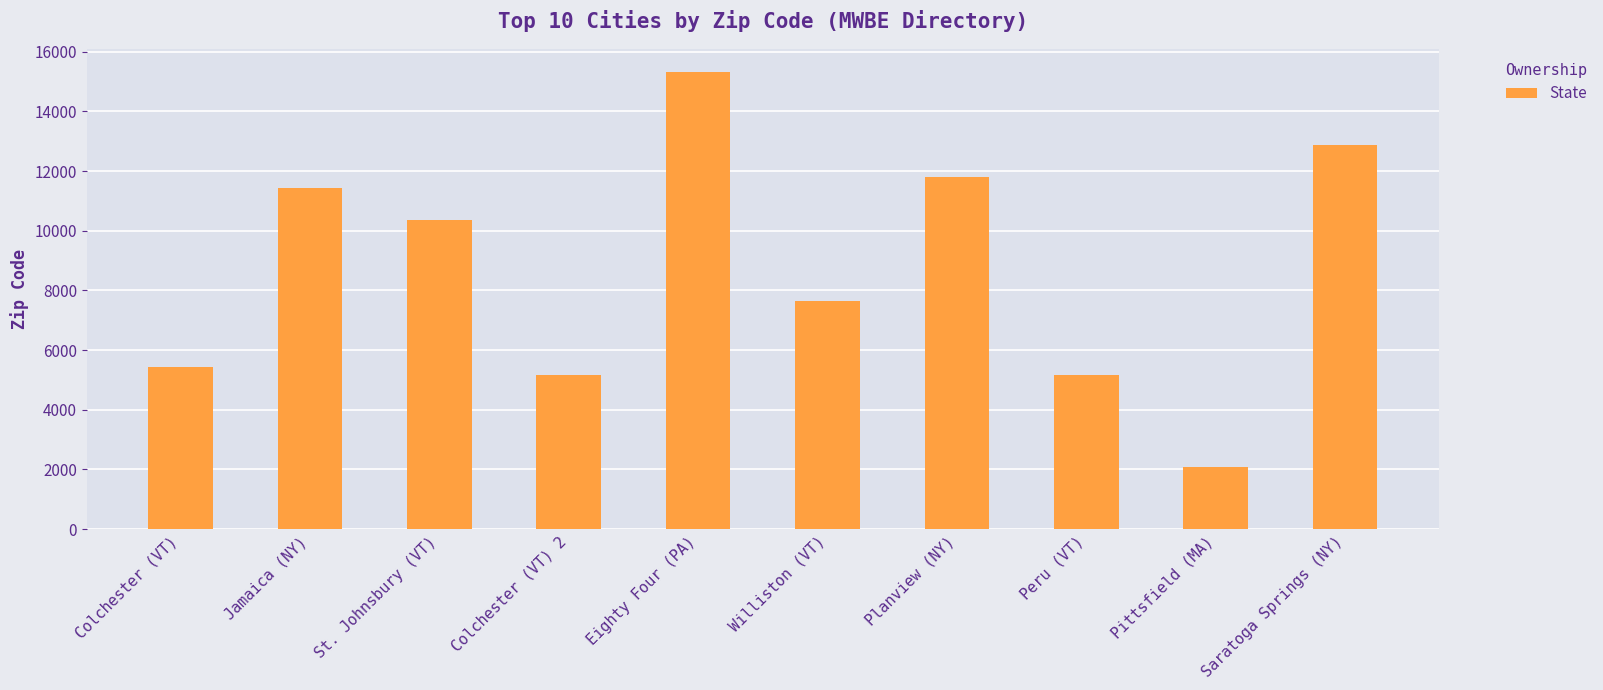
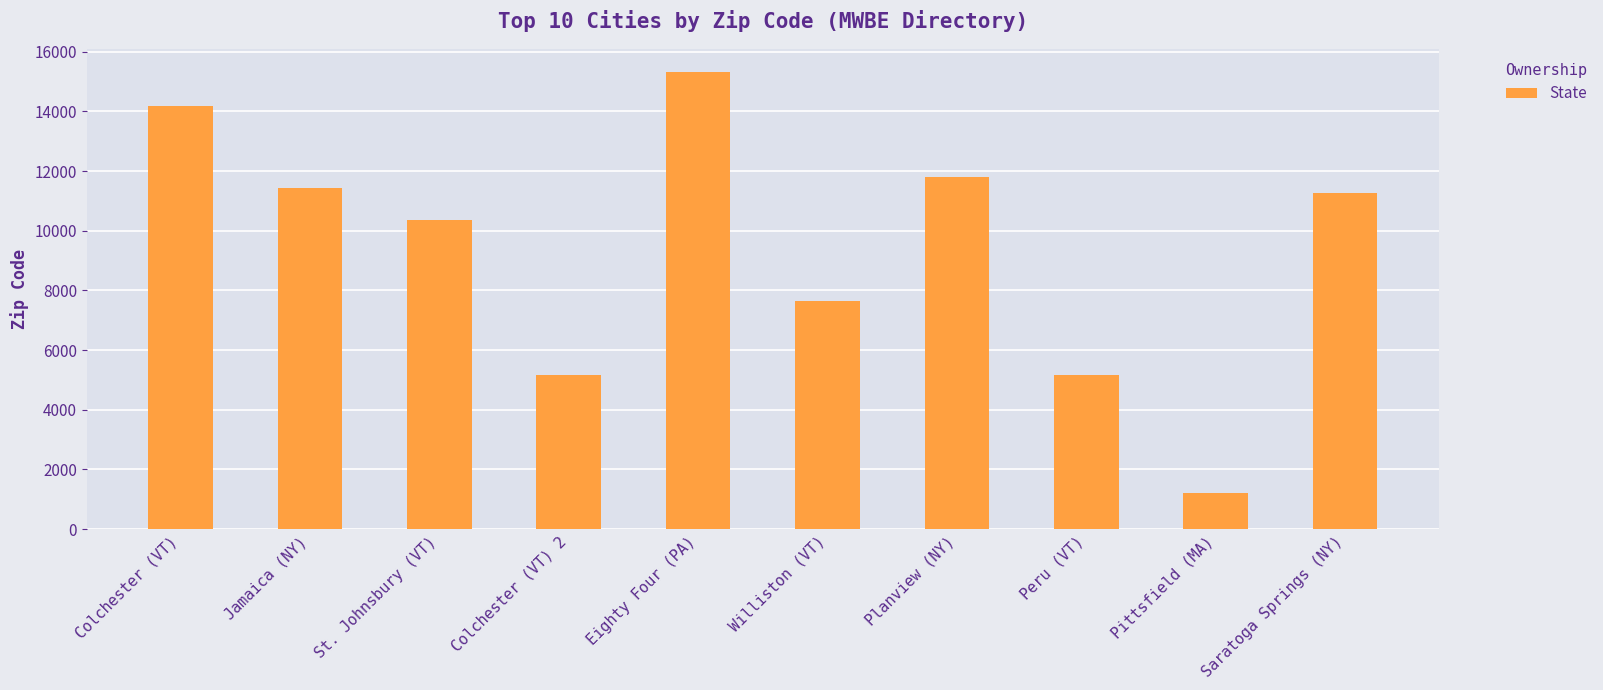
  {
-   "Colchester (VT)": 5400,
+   "Colchester (VT)": 14200,
    "Jamaica (NY)": 11400,
    "St. Johnsbury (VT)": 10300,
    "Colchester (VT) 2": 5200,
    "Eighty Four (PA)": 15300,
    "Williston (VT)": 7700,
    "Planview (NY)": 11800,
    "Peru (VT)": 5200,
-   "Pittsfield (MA)": 2100,
-   "Saratoga Springs (NY)": 12900
+   "Pittsfield (MA)": 1200,
+   "Saratoga Springs (NY)": 11300
  }
